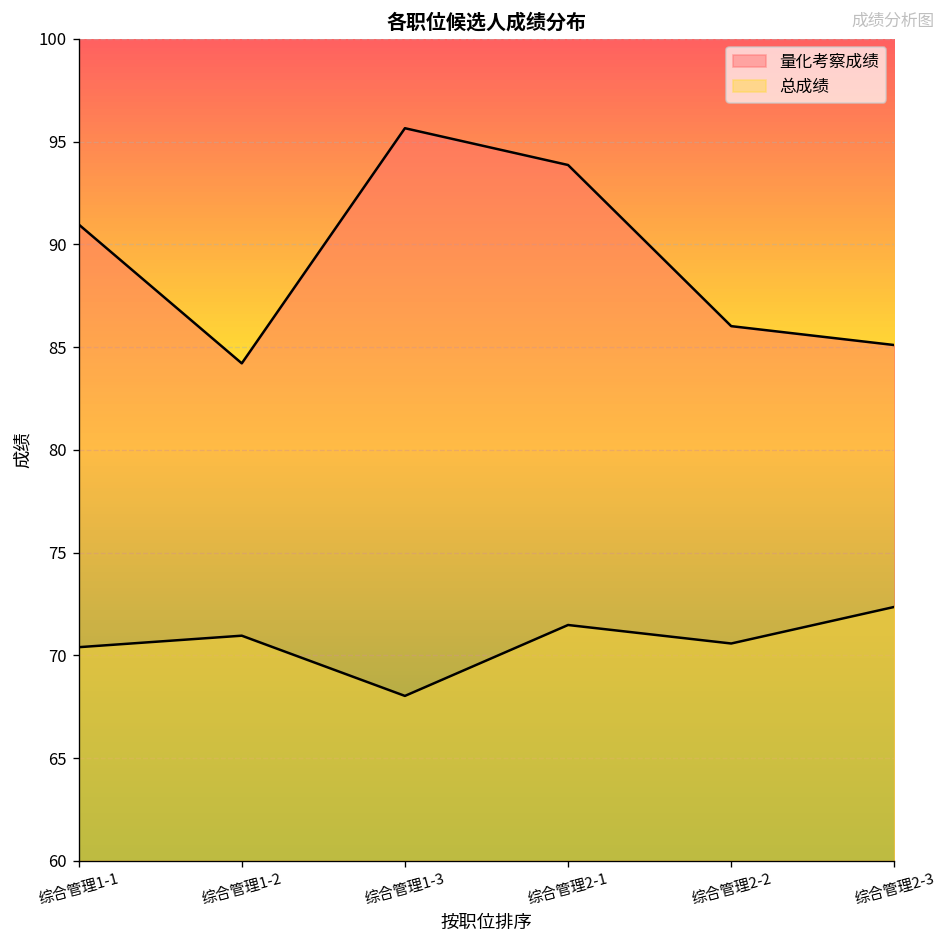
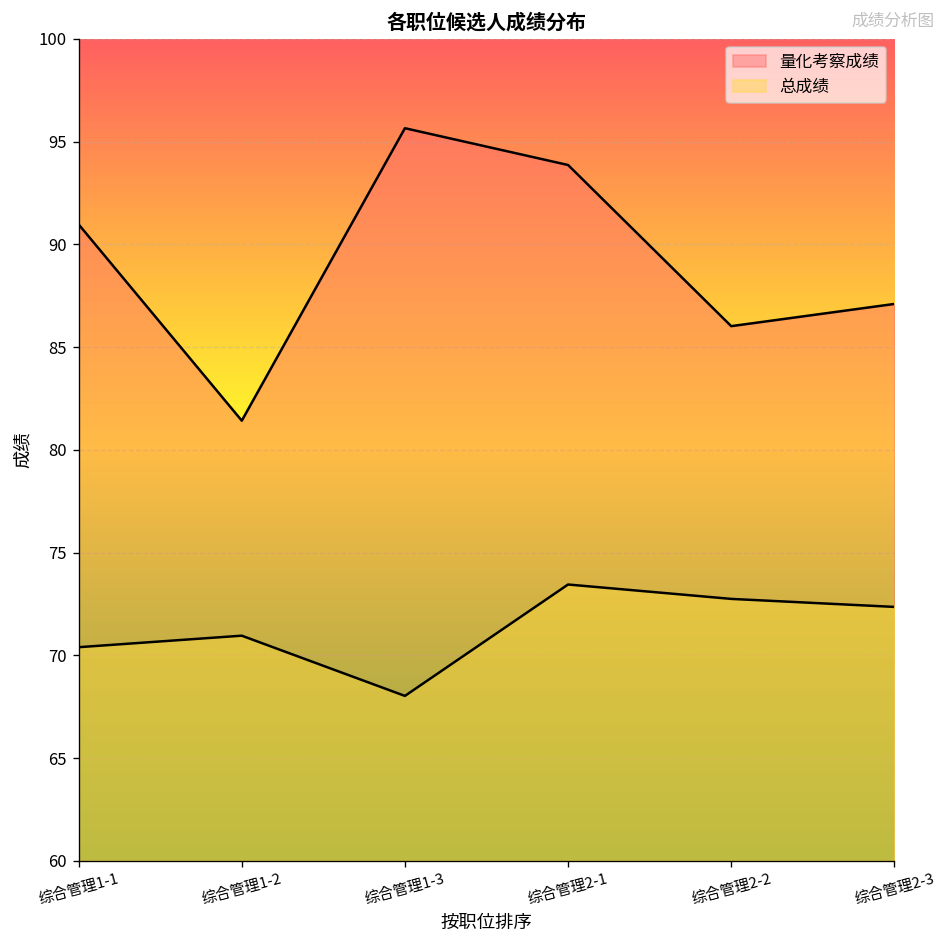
  {
    "量化考察成绩": {
      "综合管理1-1": 91.0,
-     "综合管理1-2": 84.2,
+     "综合管理1-2": 81.4,
      "综合管理1-3": 95.7,
      "综合管理2-1": 93.9,
      "综合管理2-2": 86.0,
-     "综合管理2-3": 85.1
+     "综合管理2-3": 87.1
    },
    "总成绩": {
      "综合管理1-1": 70.4,
      "综合管理1-2": 71.0,
      "综合管理1-3": 68.0,
-     "综合管理2-1": 71.5,
-     "综合管理2-2": 70.6,
+     "综合管理2-1": 73.5,
+     "综合管理2-2": 72.8,
      "综合管理2-3": 72.4
    }
  }
